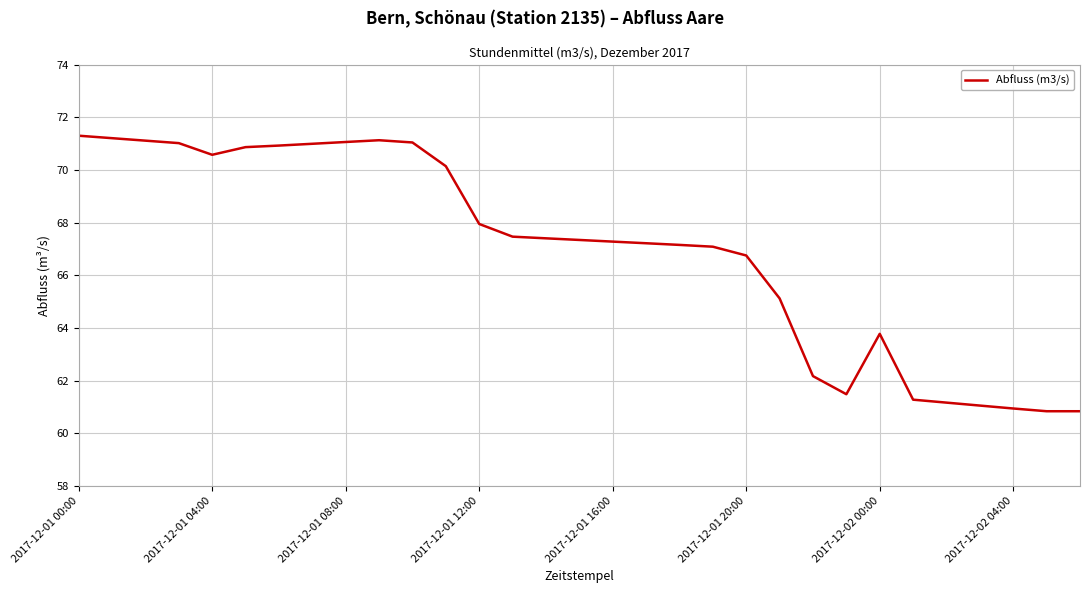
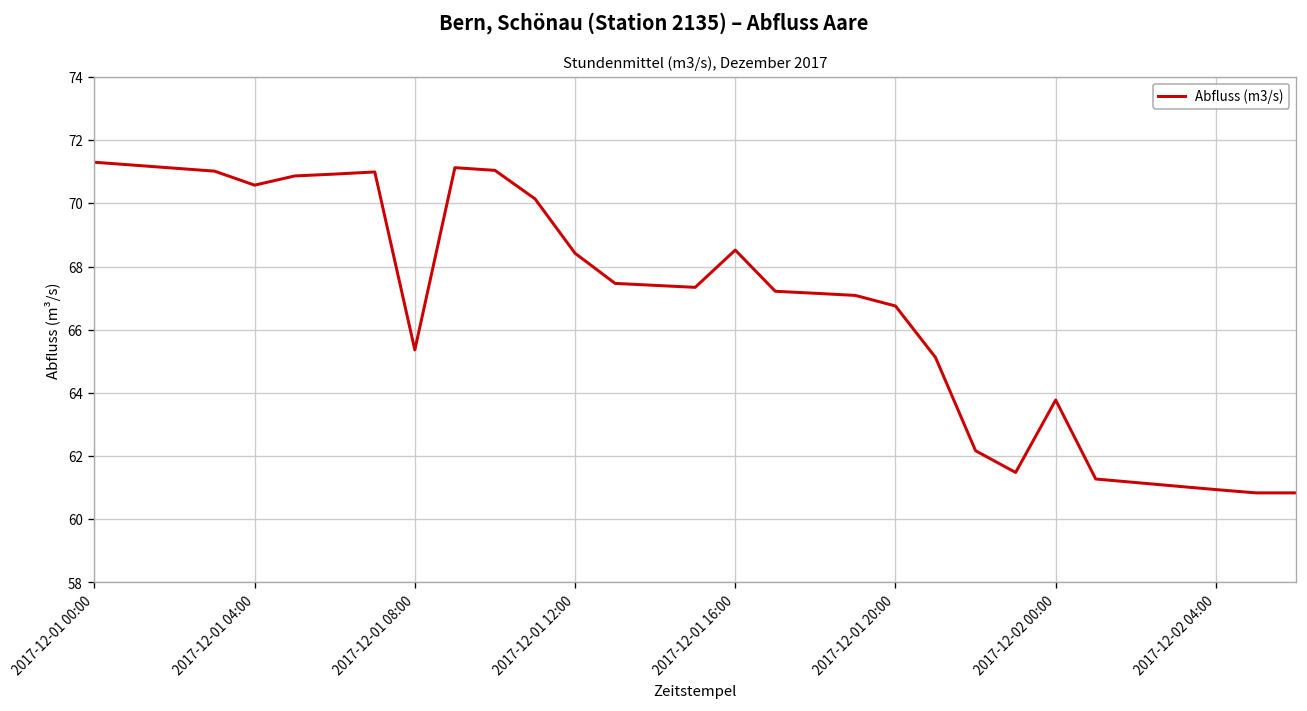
  {
    "2017-12-01 00:00": 71.3,
    "2017-12-01 04:00": 70.6,
-   "2017-12-01 08:00": 71.1,
-   "2017-12-01 12:00": 67.9,
-   "2017-12-01 16:00": 67.3,
+   "2017-12-01 08:00": 65.4,
+   "2017-12-01 12:00": 68.4,
+   "2017-12-01 16:00": 68.5,
    "2017-12-01 20:00": 66.8,
    "2017-12-02 00:00": 63.8,
    "2017-12-02 04:00": 60.9
  }
